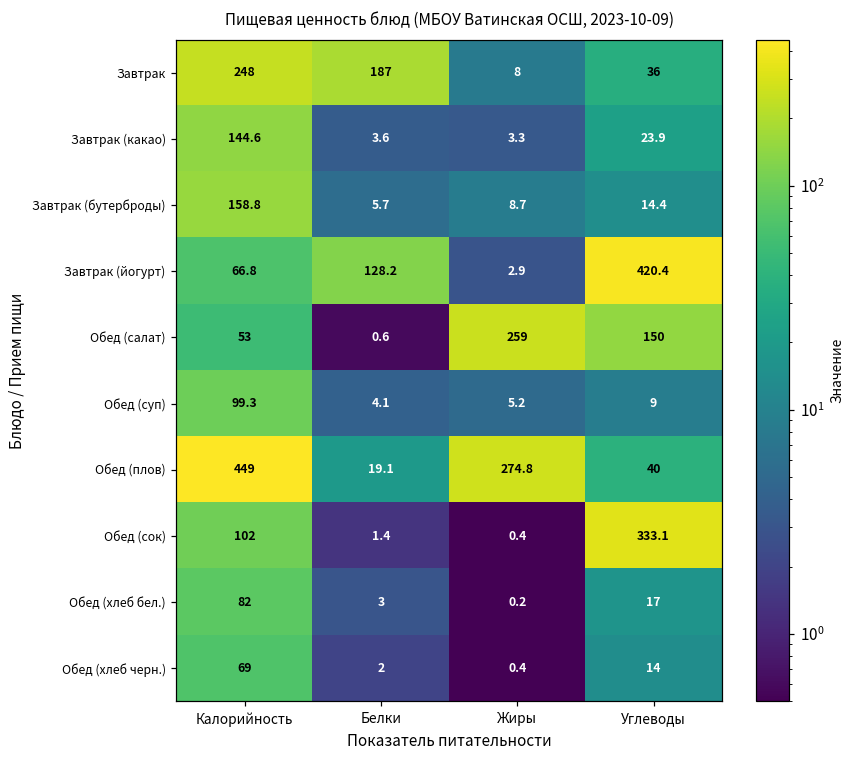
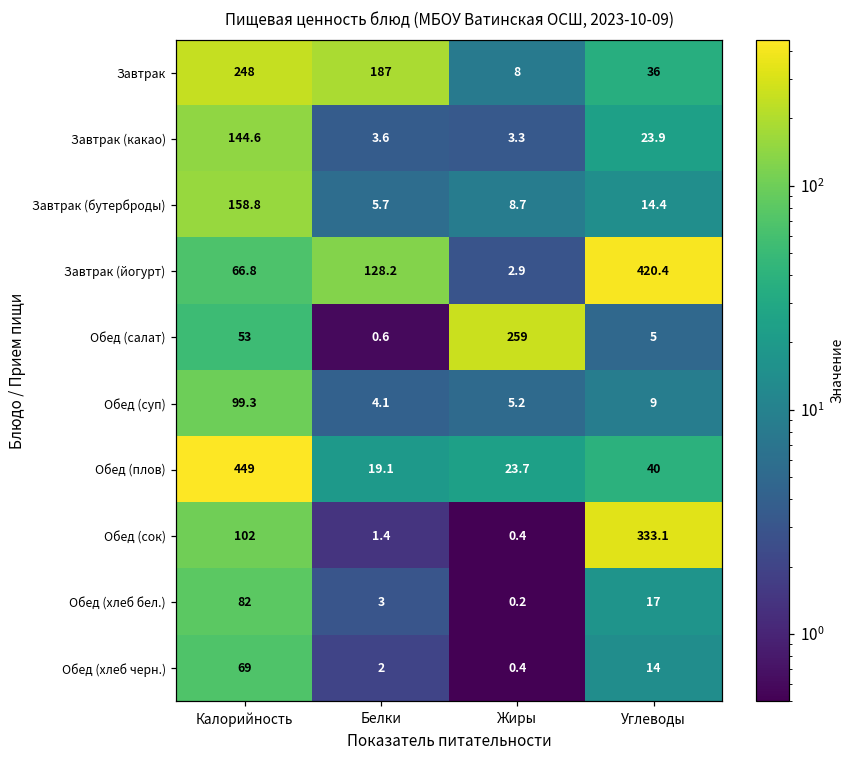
  {
    "Завтрак": {
      "Калорийность": 248,
      "Белки": 187,
      "Жиры": 8,
      "Углеводы": 36
    },
    "Завтрак (какао)": {
      "Калорийность": 144.6,
      "Белки": 3.6,
      "Жиры": 3.3,
      "Углеводы": 23.9
    },
    "Завтрак (бутерброды)": {
      "Калорийность": 158.8,
      "Белки": 5.7,
      "Жиры": 8.7,
      "Углеводы": 14.4
    },
    "Завтрак (йогурт)": {
      "Калорийность": 66.8,
      "Белки": 128.2,
      "Жиры": 2.9,
      "Углеводы": 420.4
    },
    "Обед (салат)": {
      "Калорийность": 53,
      "Белки": 0.6,
      "Жиры": 259,
-     "Углеводы": 150
+     "Углеводы": 5
    },
    "Обед (суп)": {
      "Калорийность": 99.3,
      "Белки": 4.1,
      "Жиры": 5.2,
      "Углеводы": 9
    },
    "Обед (плов)": {
      "Калорийность": 449,
      "Белки": 19.1,
-     "Жиры": 274.8,
+     "Жиры": 23.7,
      "Углеводы": 40
    },
    "Обед (сок)": {
      "Калорийность": 102,
      "Белки": 1.4,
      "Жиры": 0.4,
      "Углеводы": 333.1
    },
    "Обед (хлеб бел.)": {
      "Калорийность": 82,
      "Белки": 3,
      "Жиры": 0.2,
      "Углеводы": 17
    },
    "Обед (хлеб черн.)": {
      "Калорийность": 69,
      "Белки": 2,
      "Жиры": 0.4,
      "Углеводы": 14
    }
  }
